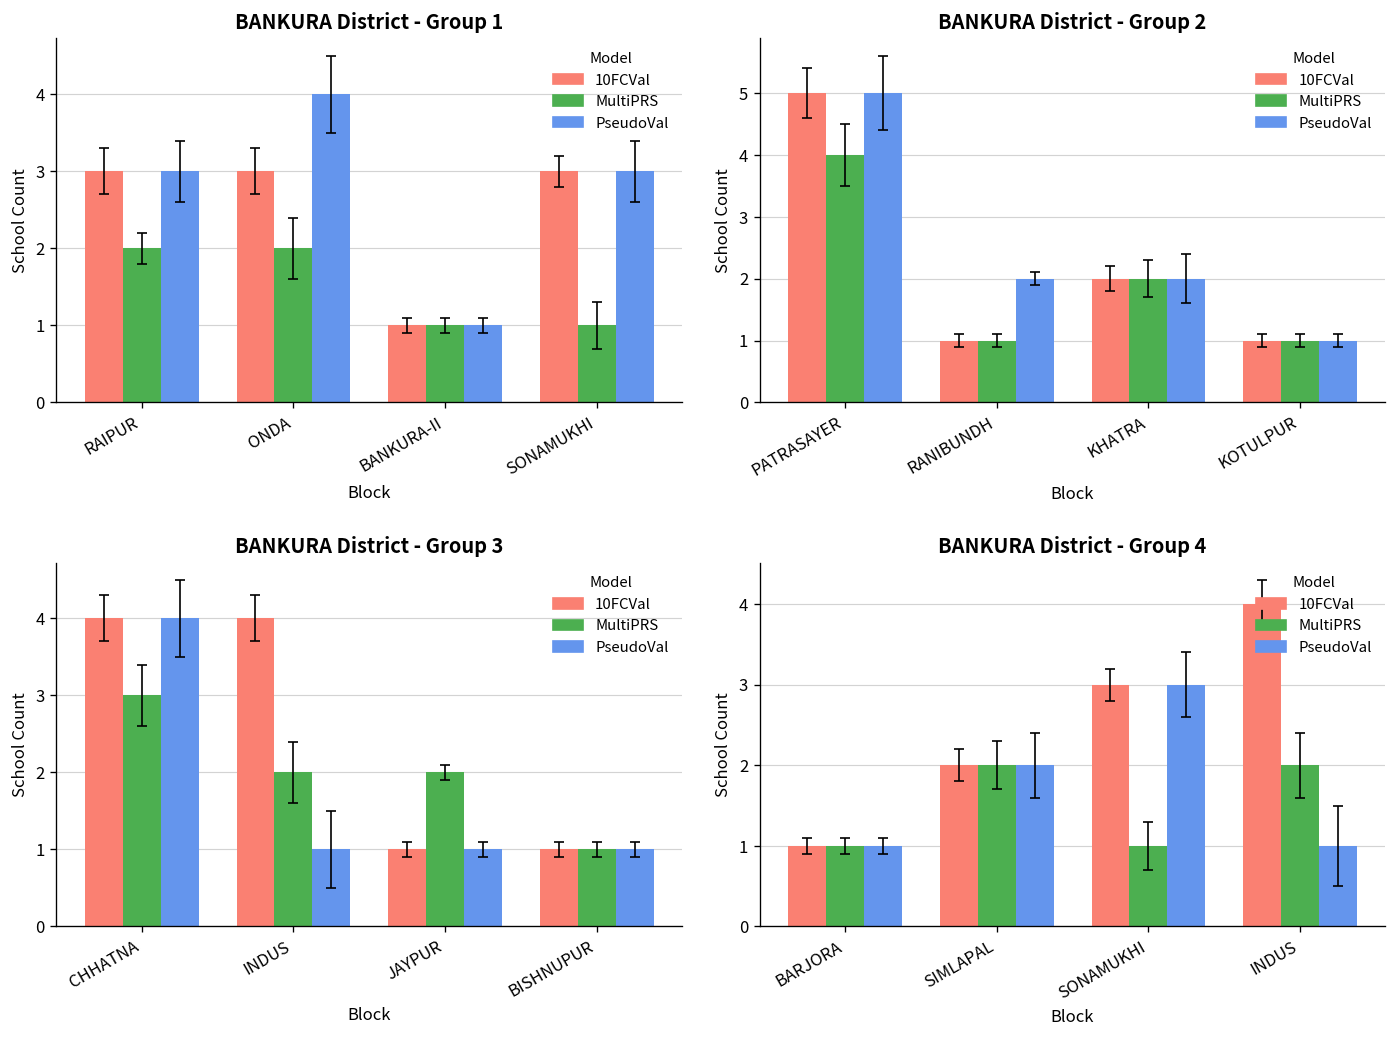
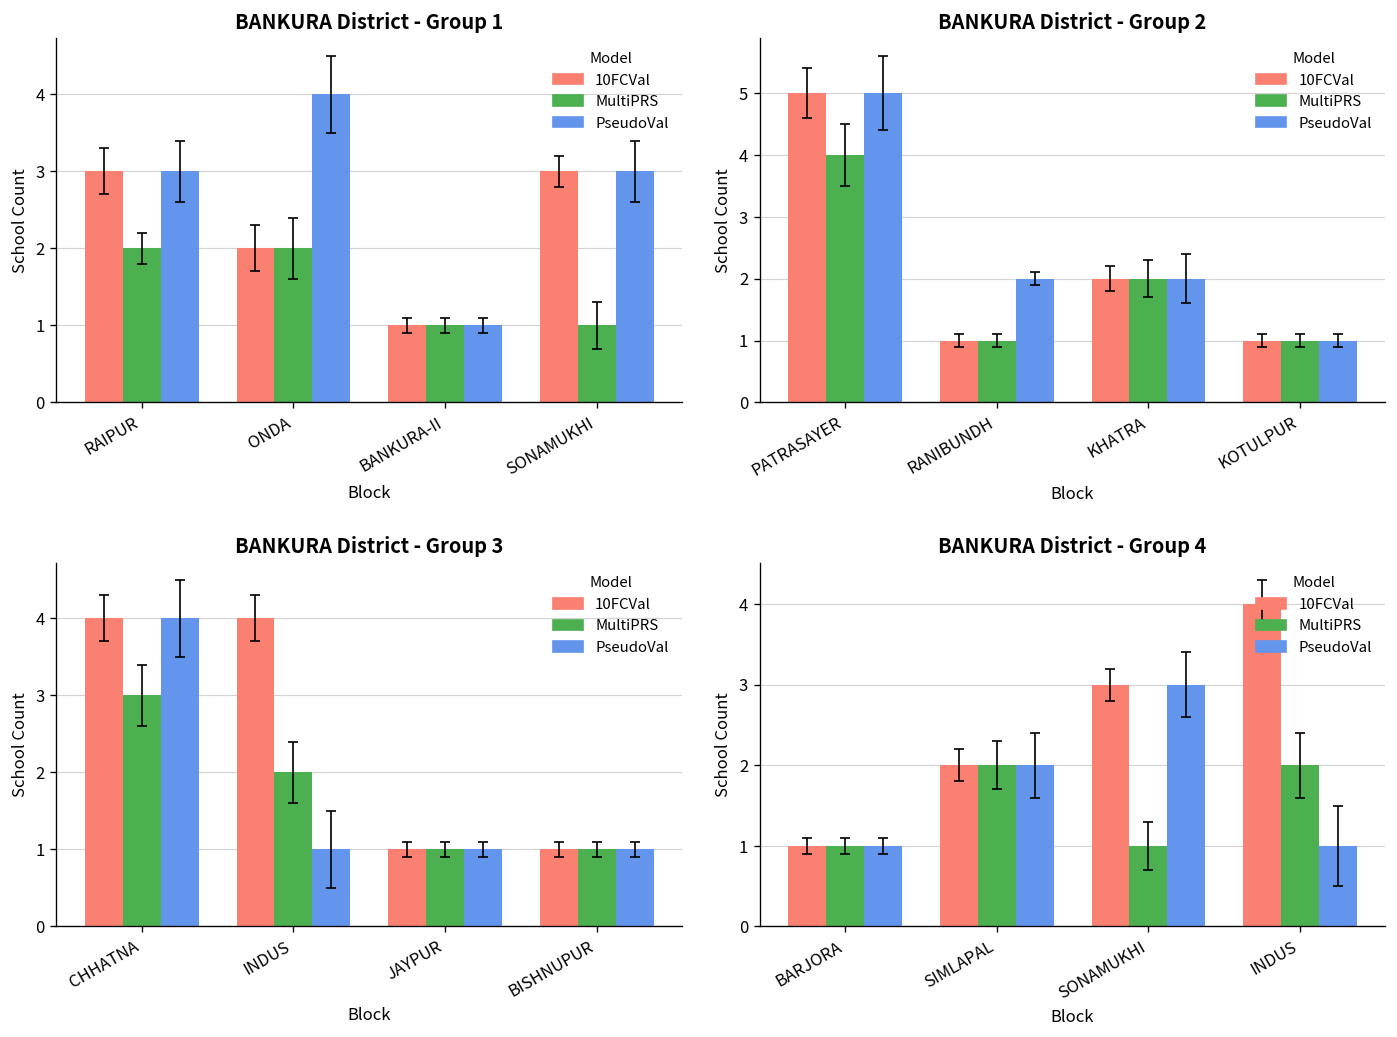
  {
    "BANKURA District - Group 1": {
      "10FCVal": {
        "RAIPUR": 3,
-       "ONDA": 3,
+       "ONDA": 2,
        "BANKURA-II": 1,
        "SONAMUKHI": 3
      },
      "MultiPRS": {
        "RAIPUR": 2,
        "ONDA": 2,
        "BANKURA-II": 1,
        "SONAMUKHI": 1
      },
      "PseudoVal": {
        "RAIPUR": 3,
        "ONDA": 4,
        "BANKURA-II": 1,
        "SONAMUKHI": 3
      }
    },
    "BANKURA District - Group 2": {
      "10FCVal": {
        "PATRASAYER": 5.0,
        "RANIBUNDH": 1.0,
        "KHATRA": 2.0,
        "KOTULPUR": 1.0
      },
      "MultiPRS": {
        "PATRASAYER": 4.0,
        "RANIBUNDH": 1.0,
        "KHATRA": 2.0,
        "KOTULPUR": 1.0
      },
      "PseudoVal": {
        "PATRASAYER": 5.0,
        "RANIBUNDH": 2.0,
        "KHATRA": 2.0,
        "KOTULPUR": 1.0
      }
    },
    "BANKURA District - Group 3": {
      "10FCVal": {
        "CHHATNA": 4,
        "INDUS": 4,
        "JAYPUR": 1,
        "BISHNUPUR": 1
      },
      "MultiPRS": {
        "CHHATNA": 3,
        "INDUS": 2,
-       "JAYPUR": 2,
+       "JAYPUR": 1,
        "BISHNUPUR": 1
      },
      "PseudoVal": {
        "CHHATNA": 4,
        "INDUS": 1,
        "JAYPUR": 1,
        "BISHNUPUR": 1
      }
    },
    "BANKURA District - Group 4": {
      "10FCVal": {
        "BARJORA": 1.0,
        "SIMLAPAL": 2.0,
        "SONAMUKHI": 3.0,
        "INDUS": 4.0
      },
      "MultiPRS": {
        "BARJORA": 1.0,
        "SIMLAPAL": 2.0,
        "SONAMUKHI": 1.0,
        "INDUS": 2.0
      },
      "PseudoVal": {
        "BARJORA": 1.0,
        "SIMLAPAL": 2.0,
        "SONAMUKHI": 3.0,
        "INDUS": 1.0
      }
    }
  }
